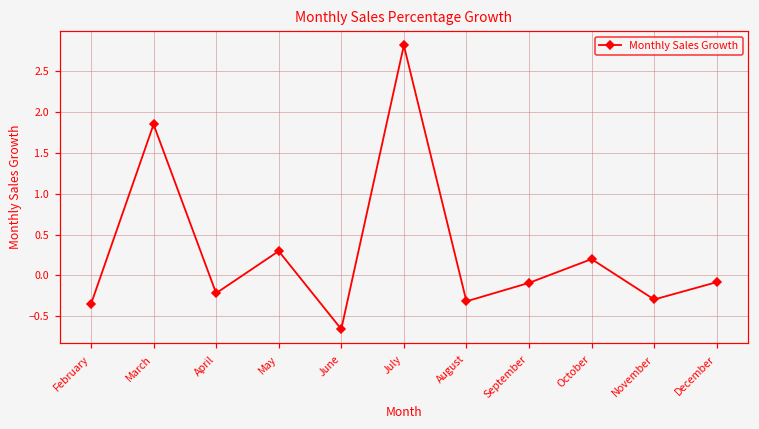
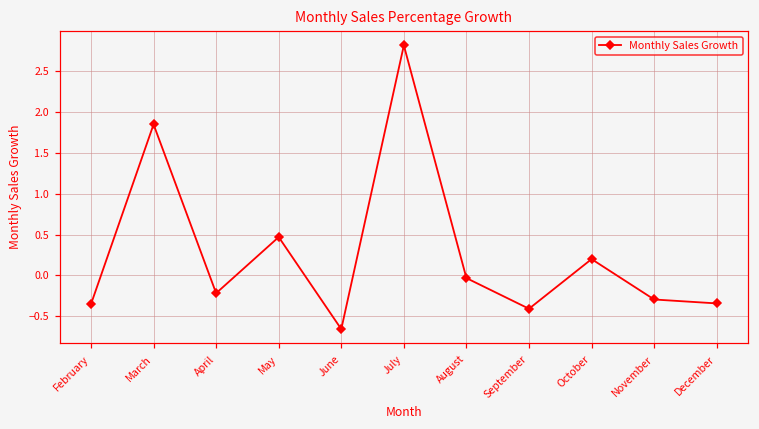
  {
    "February": -0.4,
    "March": 1.8,
    "April": -0.2,
-   "May": 0.3,
+   "May": 0.5,
    "June": -0.7,
    "July": 2.8,
-   "August": -0.3,
-   "September": -0.1,
+   "August": 0.0,
+   "September": -0.4,
    "October": 0.2,
    "November": -0.3,
-   "December": -0.1
+   "December": -0.3
  }
